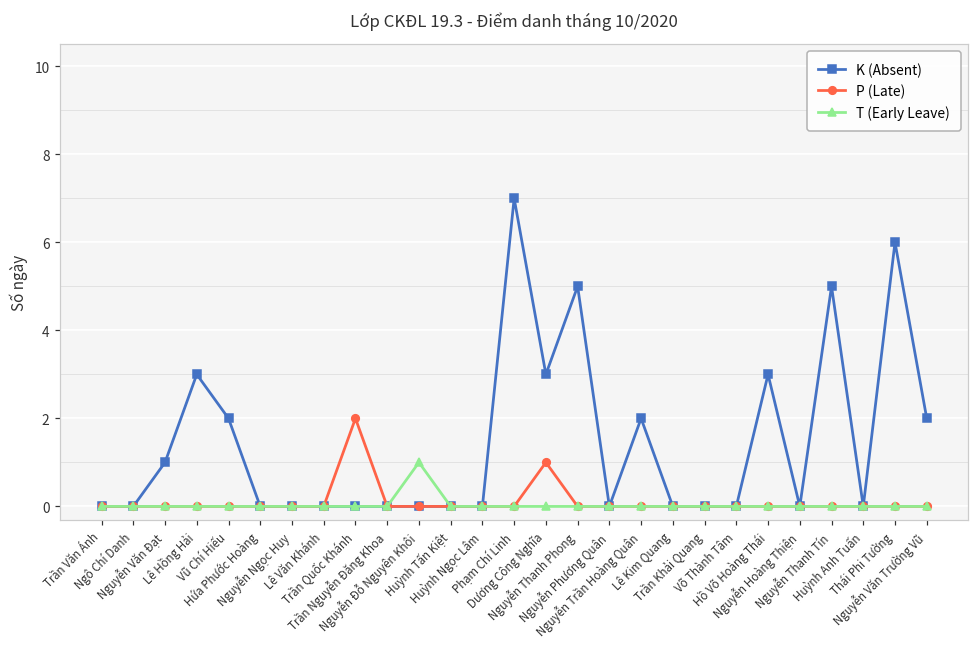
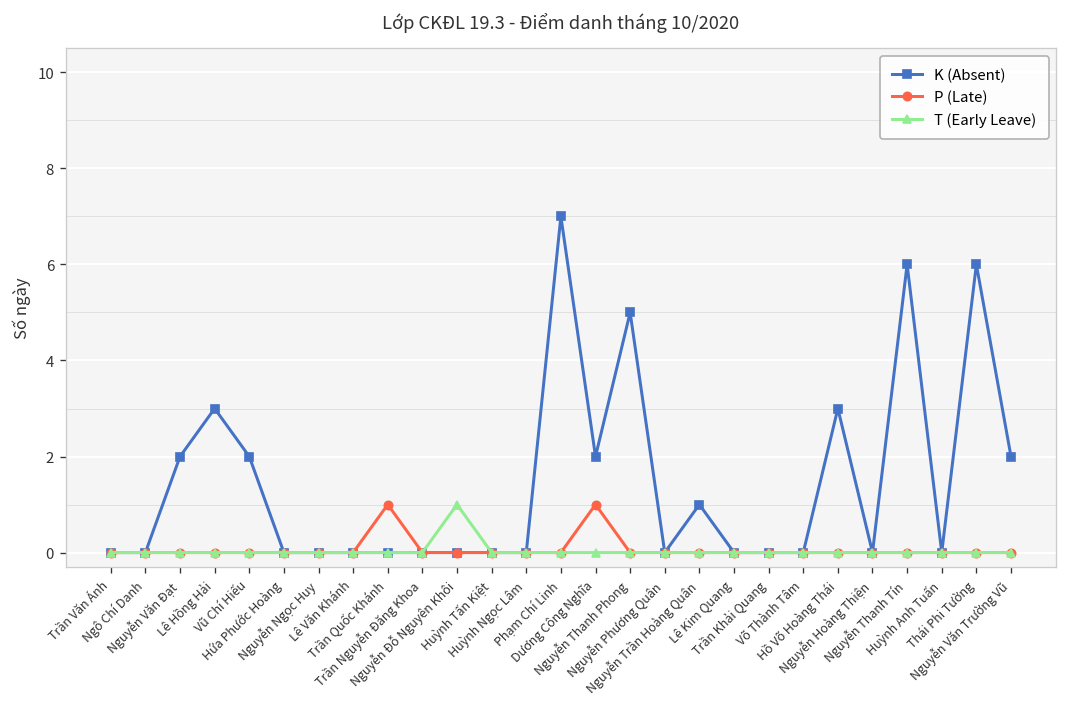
  {
    "K (Absent)": {
-     "Nguyễn Văn Đạt": 1,
+     "Nguyễn Văn Đạt": 2,
      "Lê Hồng Hải": 3,
      "Vũ Chí Hiếu": 2,
      "Phạm Chí Linh": 7,
-     "Dương Công Nghĩa": 3,
+     "Dương Công Nghĩa": 2,
      "Nguyễn Thanh Phong": 5,
-     "Nguyễn Trần Hoàng Quân": 2,
+     "Nguyễn Trần Hoàng Quân": 1,
      "Hồ Võ Hoàng Thái": 3,
-     "Nguyễn Thanh Tín": 5,
+     "Nguyễn Thanh Tín": 6,
      "Thái Phi Tường": 6,
      "Nguyễn Văn Trường Vũ": 2
    },
    "P (Late)": {
-     "Trần Quốc Khánh": 2,
+     "Trần Quốc Khánh": 1,
      "Dương Công Nghĩa": 1
    },
    "T (Early Leave)": {
      "Nguyễn Đỗ Nguyên Khôi": 1,
      "Dương Công Nghĩa": 0
    }
  }
